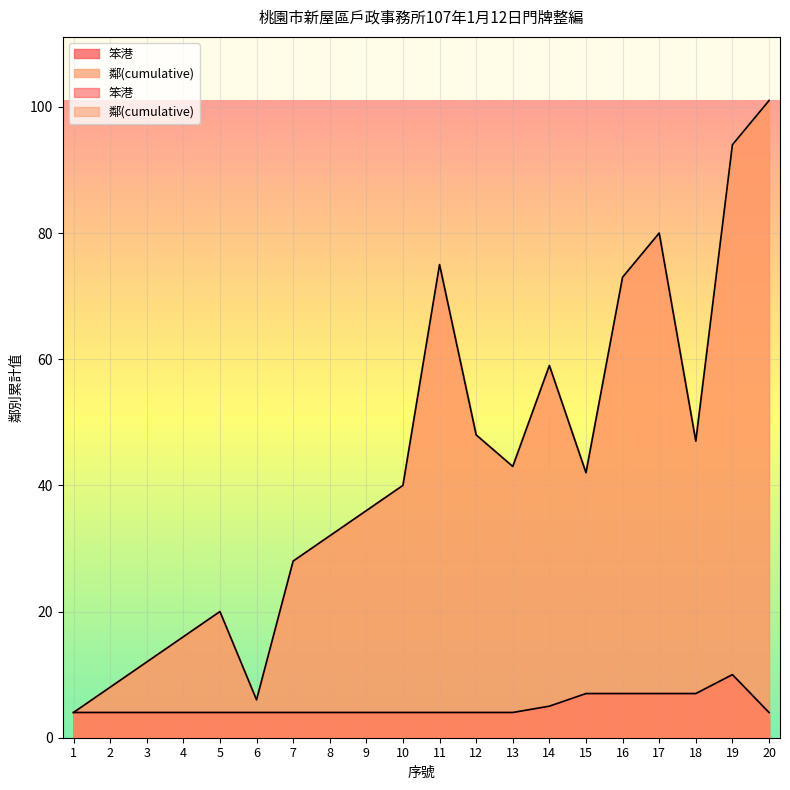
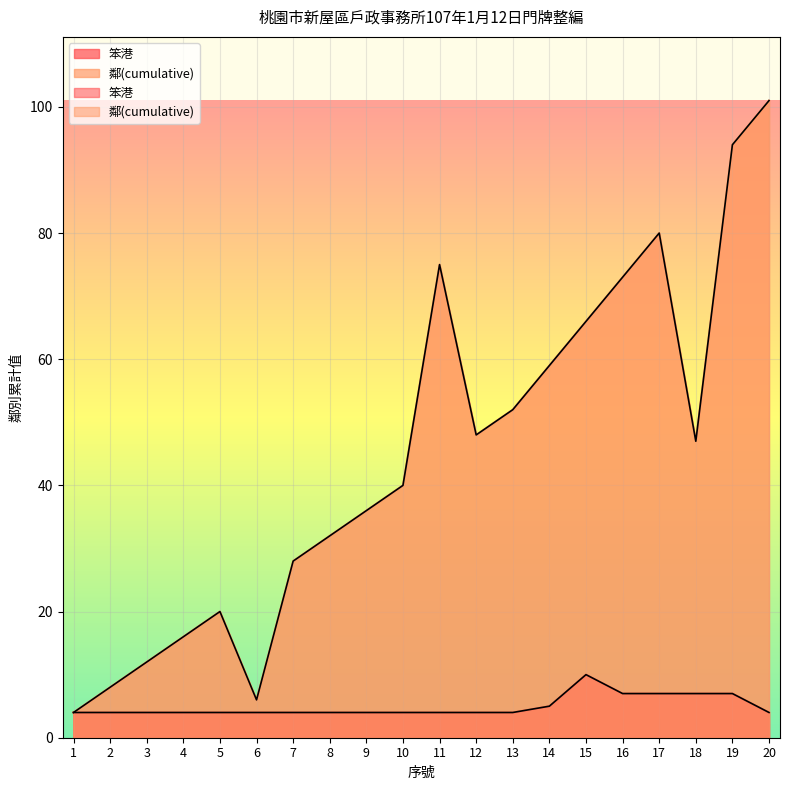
  {
    "笨港": {
      "2": 4,
      "3": 4,
      "4": 4,
      "5": 4,
      "6": 4,
      "7": 4,
      "8": 4,
      "9": 4,
      "10": 4,
      "11": 4,
      "12": 4,
      "13": 4,
      "14": 5,
-     "15": 7,
+     "15": 10,
      "16": 7,
      "17": 7,
      "18": 7,
-     "19": 10,
+     "19": 7,
      "20": 4
    },
    "鄰(cumulative)": {
      "2": 8,
      "3": 12,
      "4": 16,
      "5": 20,
      "6": 6,
      "7": 28,
      "8": 32,
      "9": 36,
      "10": 40,
      "11": 75,
      "12": 48,
-     "13": 43,
+     "13": 52,
      "14": 59,
-     "15": 42,
+     "15": 66,
      "16": 73,
      "17": 80,
      "18": 47,
      "19": 94,
      "20": 101
    }
  }
